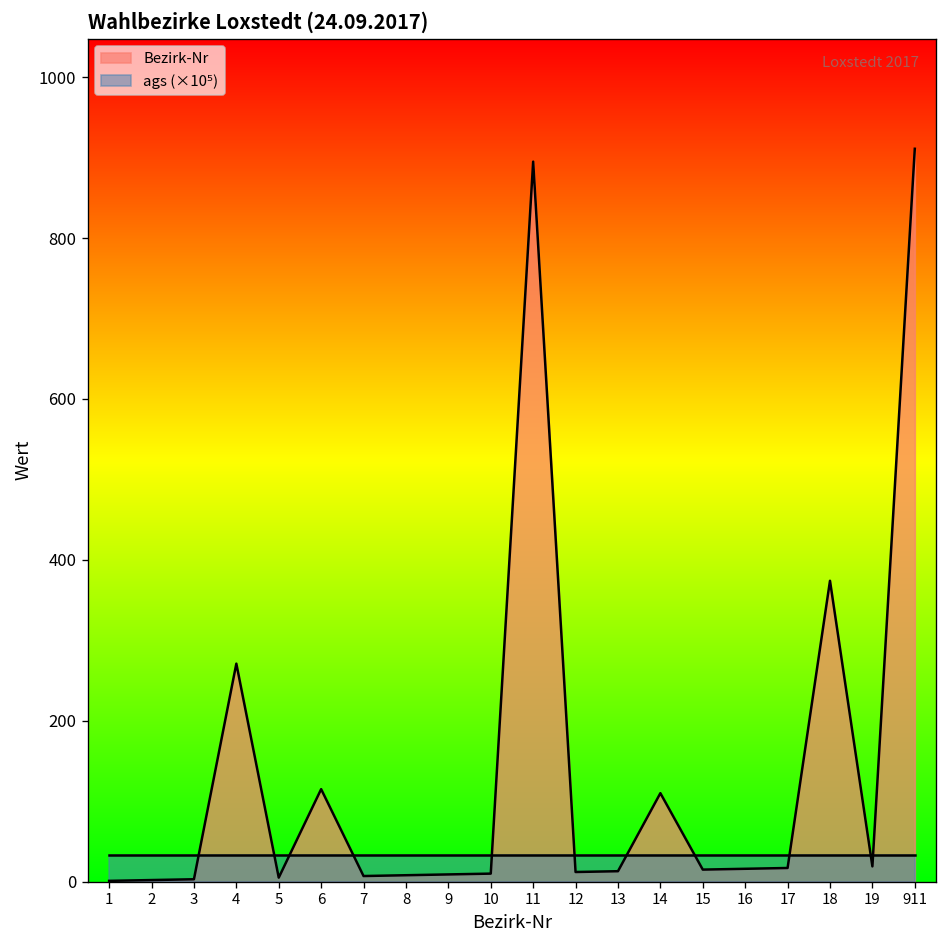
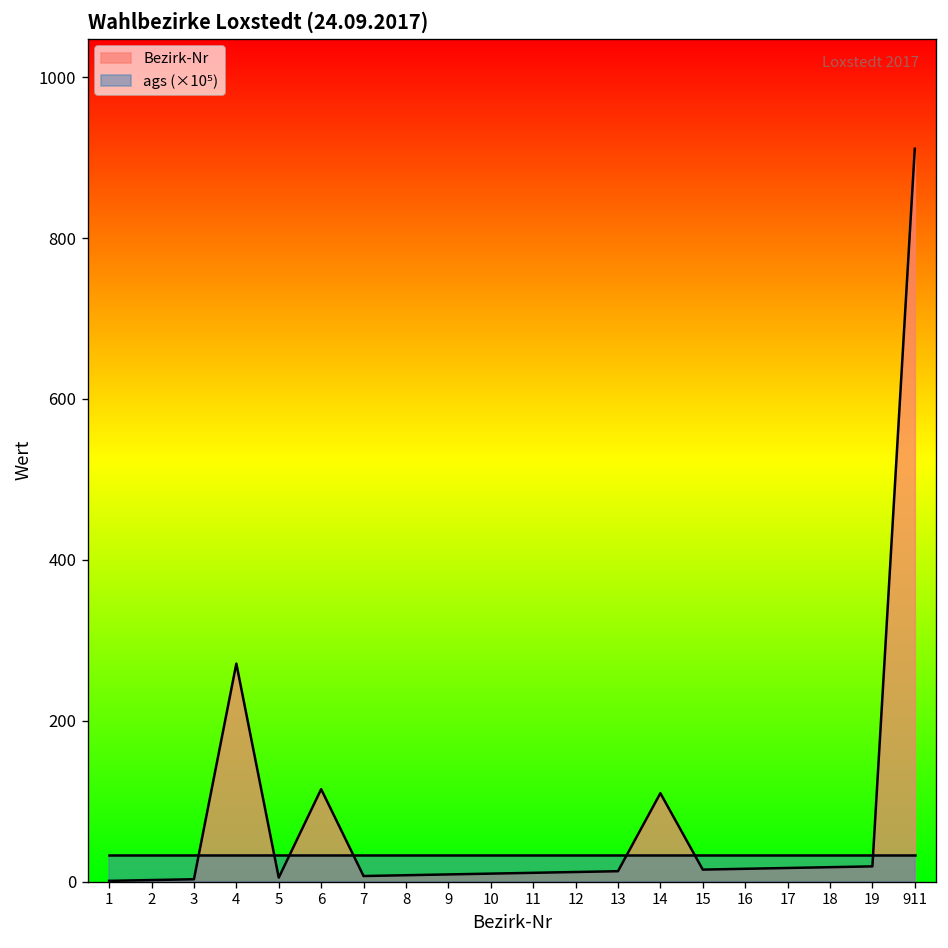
  {
    "Bezirk-Nr": {
      "1": 0,
      "2": 0,
      "3": 0,
      "4": 270,
      "5": 10,
      "6": 120,
      "7": 10,
      "8": 10,
      "9": 10,
      "10": 10,
-     "11": 900,
+     "11": 10,
      "12": 10,
      "13": 10,
      "14": 110,
      "15": 20,
      "16": 20,
      "17": 20,
-     "18": 370,
+     "18": 20,
      "19": 20,
      "911": 910
    },
    "ags (×10⁵)": {
      "1": 30,
      "2": 30,
      "3": 30,
      "4": 30,
      "5": 30,
      "6": 30,
      "7": 30,
      "8": 30,
      "9": 30,
      "10": 30,
      "11": 30,
      "12": 30,
      "13": 30,
      "14": 30,
      "15": 30,
      "16": 30,
      "17": 30,
      "18": 30,
      "19": 30,
      "911": 30
    }
  }
